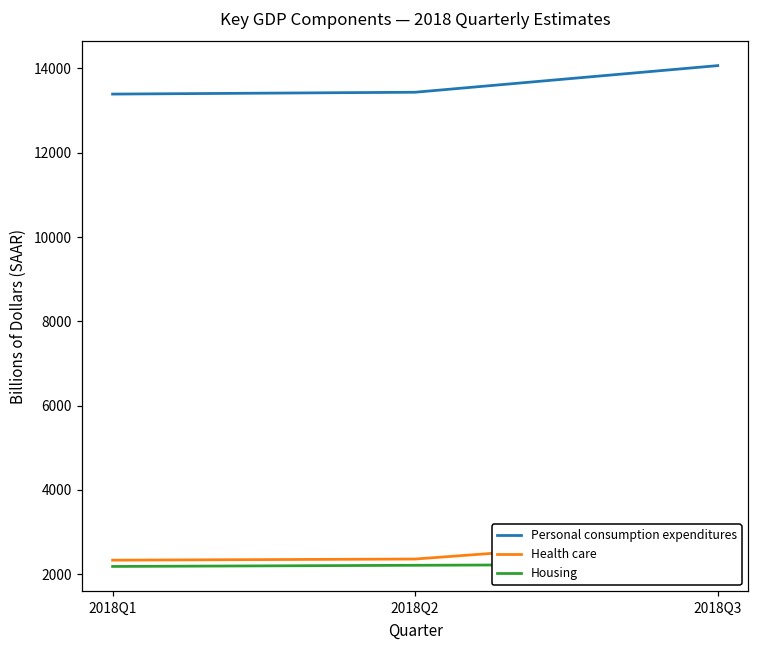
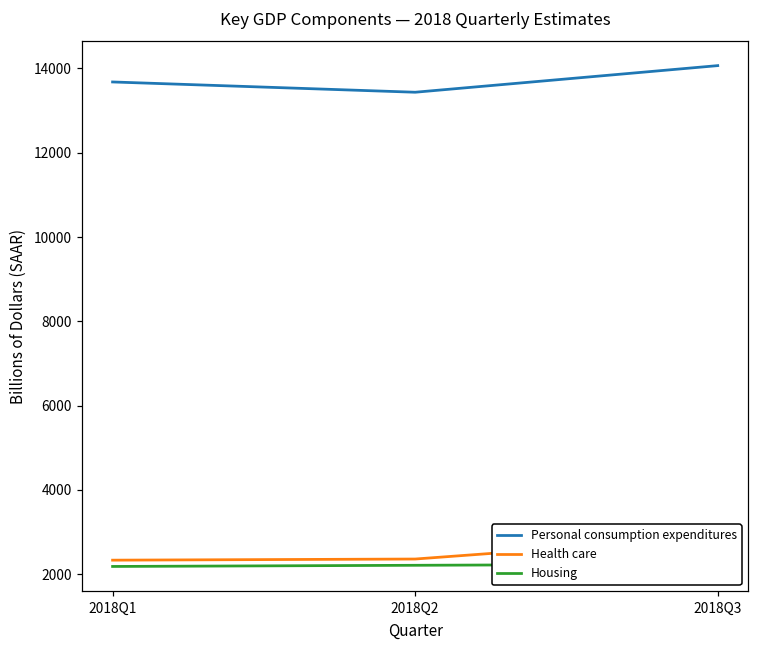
  {
    "Personal consumption expenditures": {
-     "2018Q1": 13400,
+     "2018Q1": 13700,
      "2018Q2": 13400,
      "2018Q3": 14100
    },
    "Health care": {
      "2018Q1": 2300,
      "2018Q2": 2400
    },
    "Housing": {
      "2018Q1": 2200,
      "2018Q2": 2200
    }
  }
